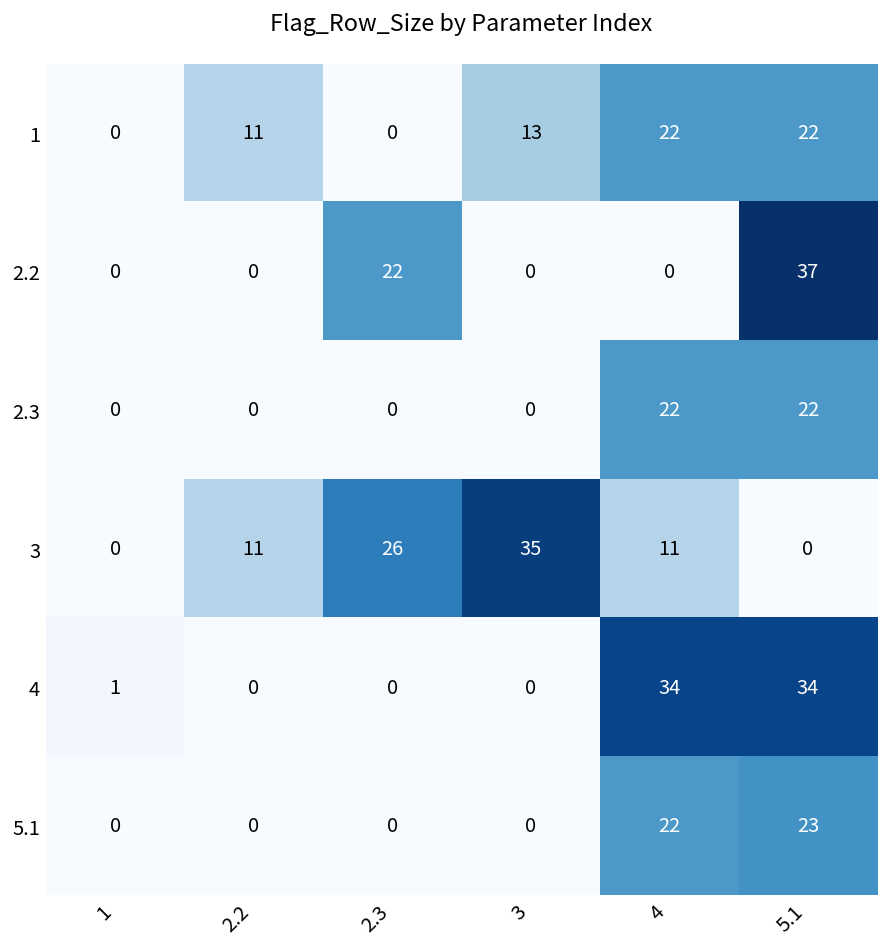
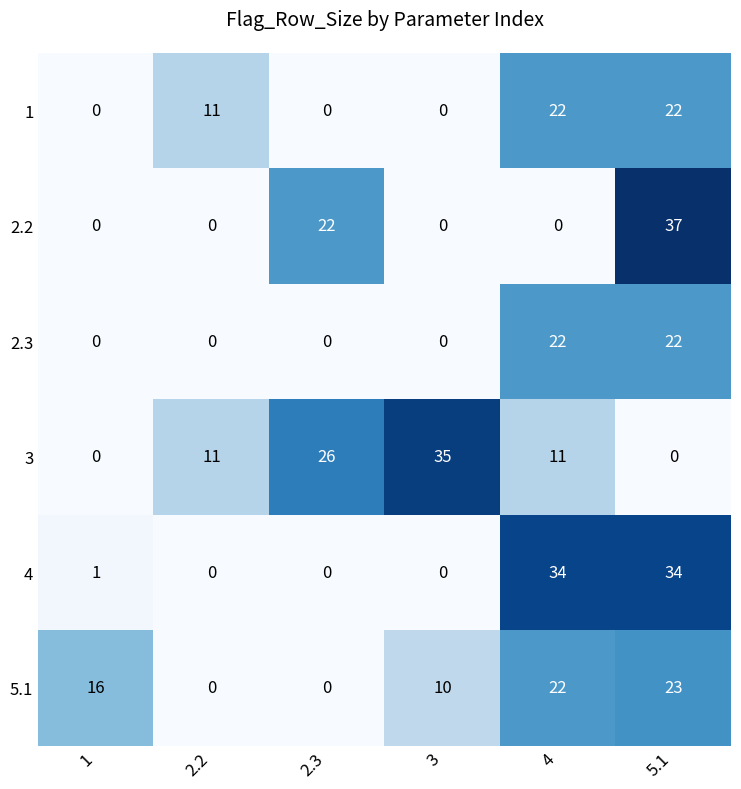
  {
    "1": {
      "1": 0,
      "2.2": 11,
      "2.3": 0,
-     "3": 13,
+     "3": 0,
      "4": 22,
      "5.1": 22
    },
    "2.2": {
      "1": 0,
      "2.2": 0,
      "2.3": 22,
      "3": 0,
      "4": 0,
      "5.1": 37
    },
    "2.3": {
      "1": 0,
      "2.2": 0,
      "2.3": 0,
      "3": 0,
      "4": 22,
      "5.1": 22
    },
    "3": {
      "1": 0,
      "2.2": 11,
      "2.3": 26,
      "3": 35,
      "4": 11,
      "5.1": 0
    },
    "4": {
      "1": 1,
      "2.2": 0,
      "2.3": 0,
      "3": 0,
      "4": 34,
      "5.1": 34
    },
    "5.1": {
-     "1": 0,
+     "1": 16,
      "2.2": 0,
      "2.3": 0,
-     "3": 0,
+     "3": 10,
      "4": 22,
      "5.1": 23
    }
  }
